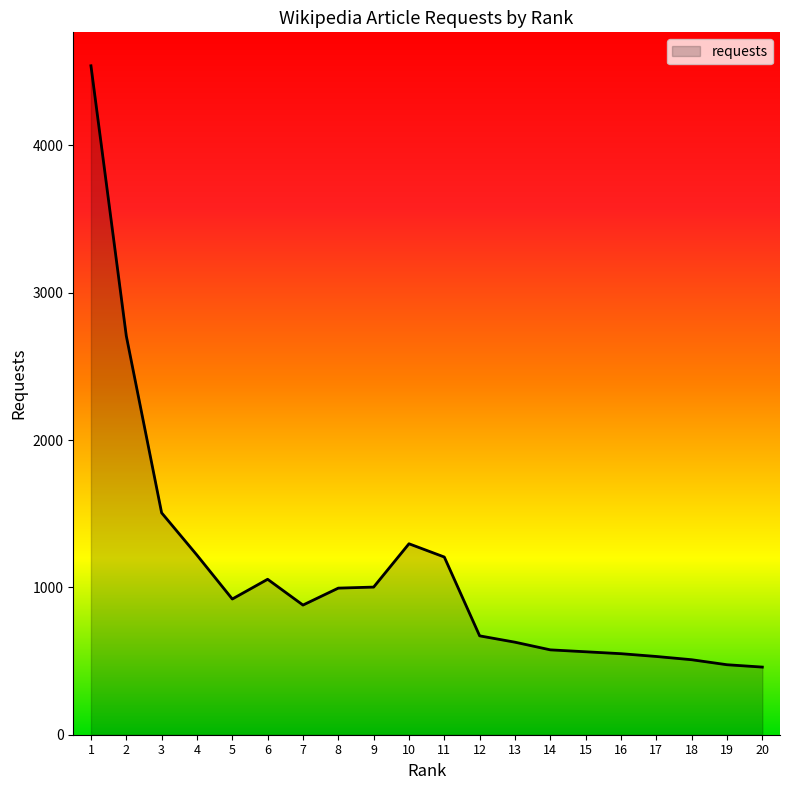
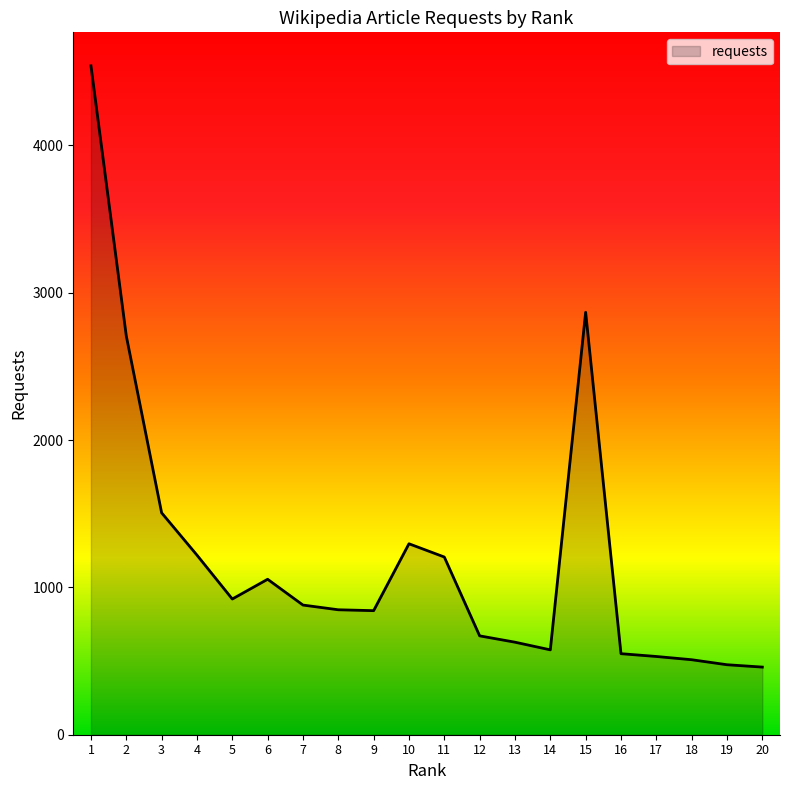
  {
    "1": 4540,
    "2": 2710,
    "3": 1510,
    "4": 1220,
    "5": 920,
    "6": 1060,
    "7": 880,
-   "8": 1000,
-   "9": 1000,
+   "8": 850,
+   "9": 840,
    "10": 1300,
    "11": 1210,
    "12": 670,
    "13": 630,
    "14": 580,
-   "15": 560,
+   "15": 2870,
    "16": 550,
    "17": 530,
    "18": 510,
    "19": 480,
    "20": 460
  }
